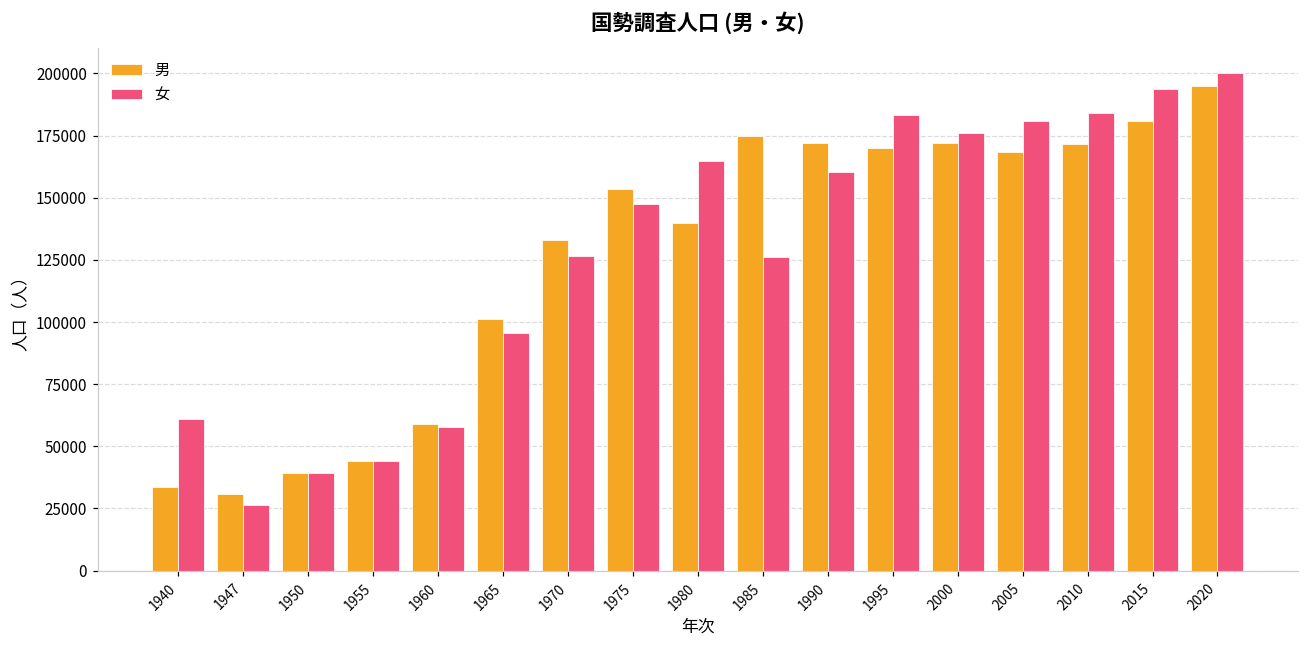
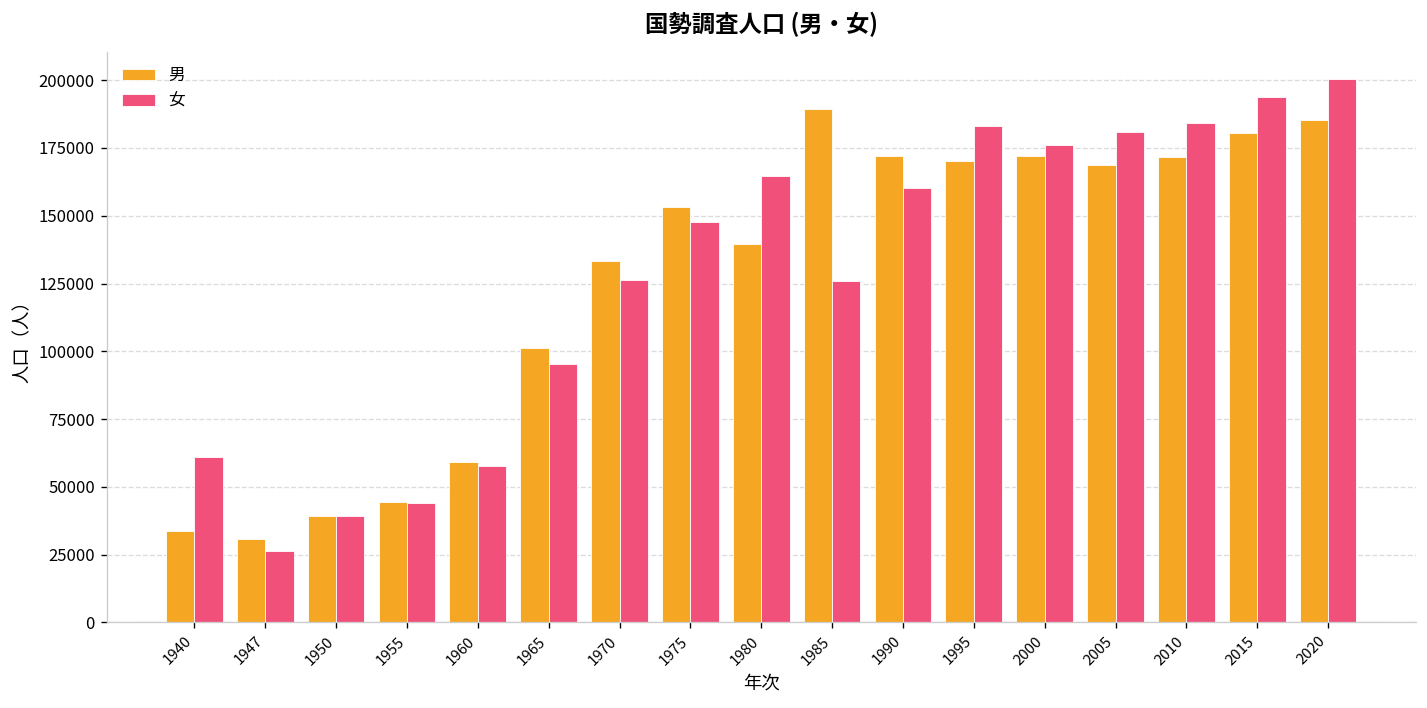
  {
    "男": {
      "1940": 34000,
      "1947": 31000,
      "1950": 39000,
      "1955": 44000,
      "1960": 59000,
      "1965": 101000,
      "1970": 133000,
      "1975": 153000,
      "1980": 140000,
-     "1985": 175000,
+     "1985": 189000,
      "1990": 172000,
      "1995": 170000,
      "2000": 172000,
      "2005": 169000,
      "2010": 172000,
      "2015": 181000,
-     "2020": 195000
+     "2020": 185000
    },
    "女": {
      "1940": 61000,
      "1947": 27000,
      "1950": 39000,
      "1955": 44000,
      "1960": 58000,
      "1965": 95000,
      "1970": 126000,
      "1975": 148000,
      "1980": 165000,
      "1985": 126000,
      "1990": 160000,
      "1995": 183000,
      "2000": 176000,
      "2005": 181000,
      "2010": 184000,
      "2015": 194000,
      "2020": 200000
    }
  }
